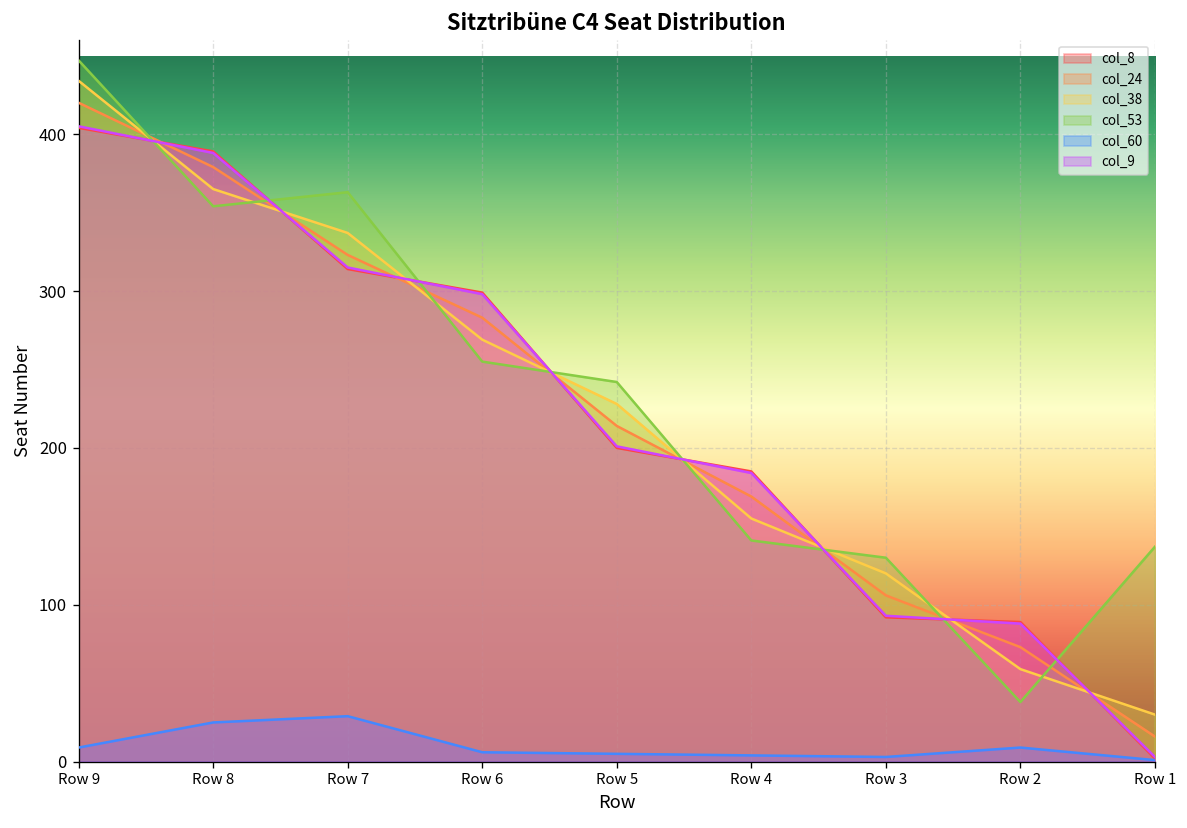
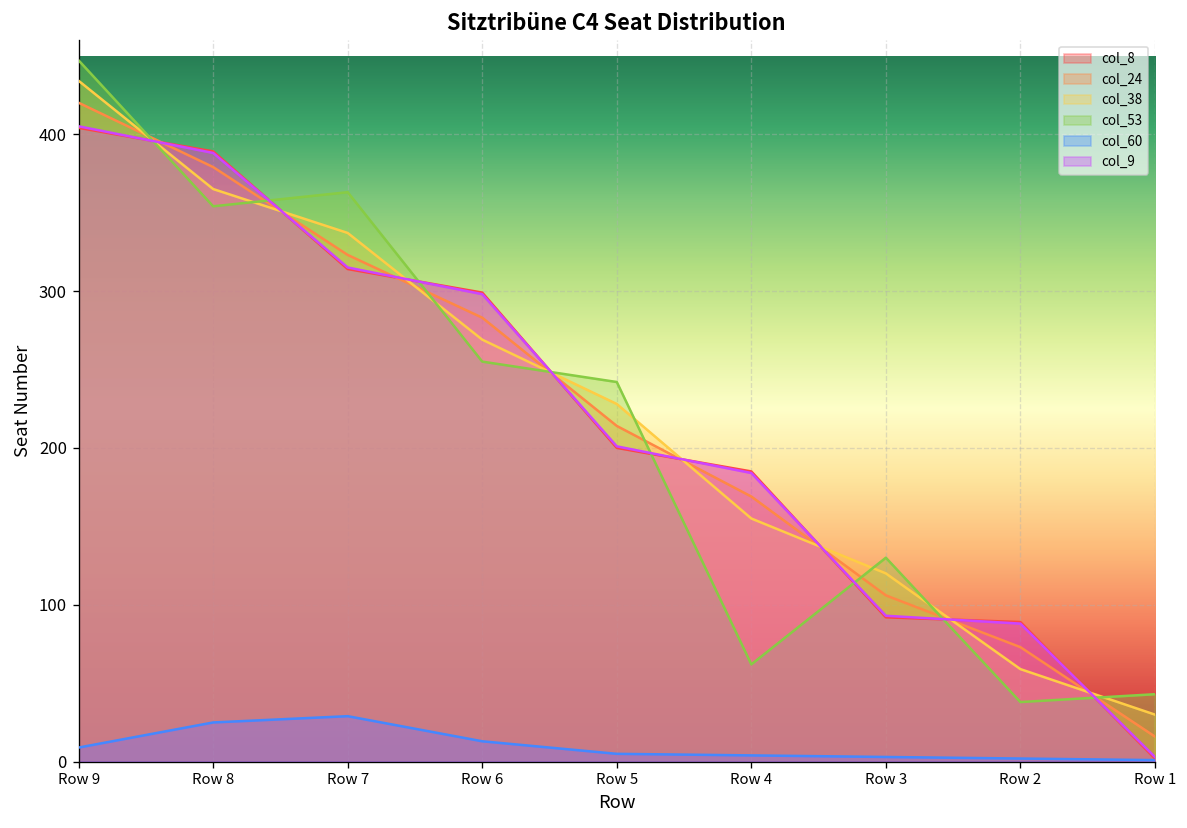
  {
    "col_53": {
      "Row 9": 447,
      "Row 8": 354,
      "Row 7": 363,
      "Row 6": 255,
      "Row 5": 242,
-     "Row 4": 141,
+     "Row 4": 62,
      "Row 3": 130,
      "Row 2": 38,
-     "Row 1": 137
+     "Row 1": 43
    },
    "col_60": {
      "Row 9": 9,
      "Row 8": 25,
      "Row 7": 29,
-     "Row 6": 6,
+     "Row 6": 13,
      "Row 5": 5,
      "Row 4": 4,
      "Row 3": 3,
-     "Row 2": 9
+     "Row 2": 2
    }
  }
